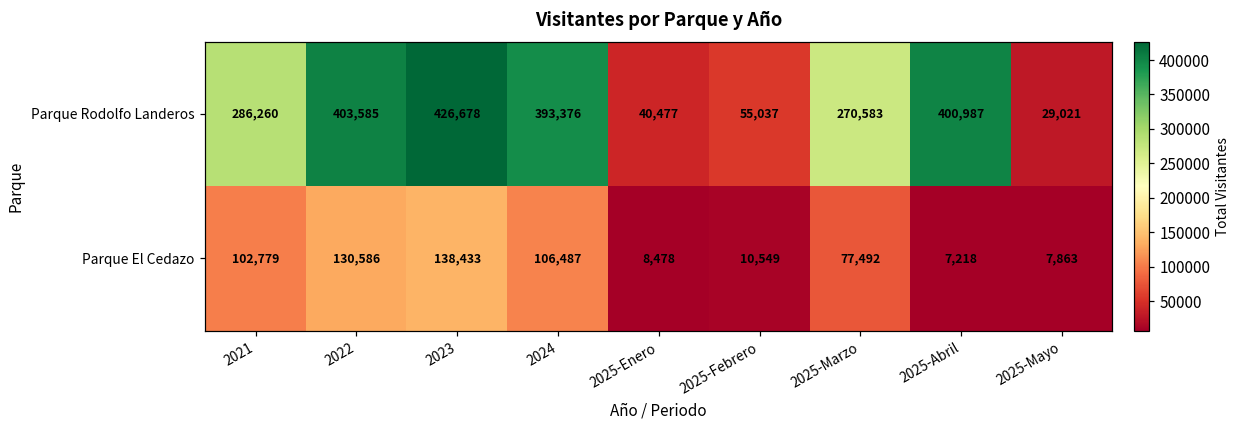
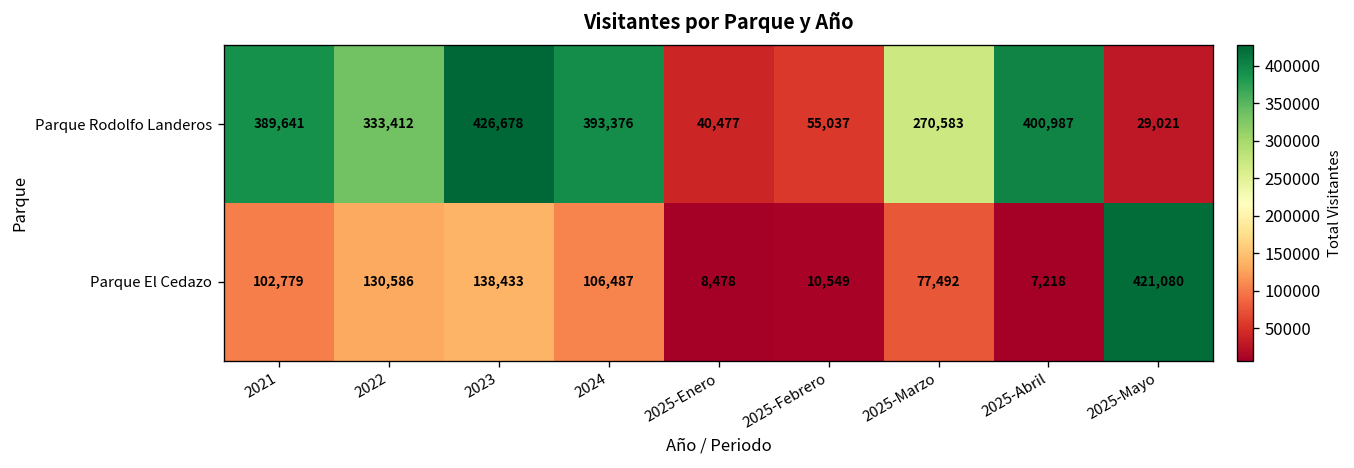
  {
    "Parque Rodolfo Landeros": {
-     "2021": "286,260",
-     "2022": "403,585",
+     "2021": "389,641",
+     "2022": "333,412",
      "2023": "426,678",
      "2024": "393,376",
      "2025-Enero": "40,477",
      "2025-Febrero": "55,037",
      "2025-Marzo": "270,583",
      "2025-Abril": "400,987",
      "2025-Mayo": "29,021"
    },
    "Parque El Cedazo": {
      "2021": "102,779",
      "2022": "130,586",
      "2023": "138,433",
      "2024": "106,487",
      "2025-Enero": "8,478",
      "2025-Febrero": "10,549",
      "2025-Marzo": "77,492",
      "2025-Abril": "7,218",
-     "2025-Mayo": "7,863"
+     "2025-Mayo": "421,080"
    }
  }
